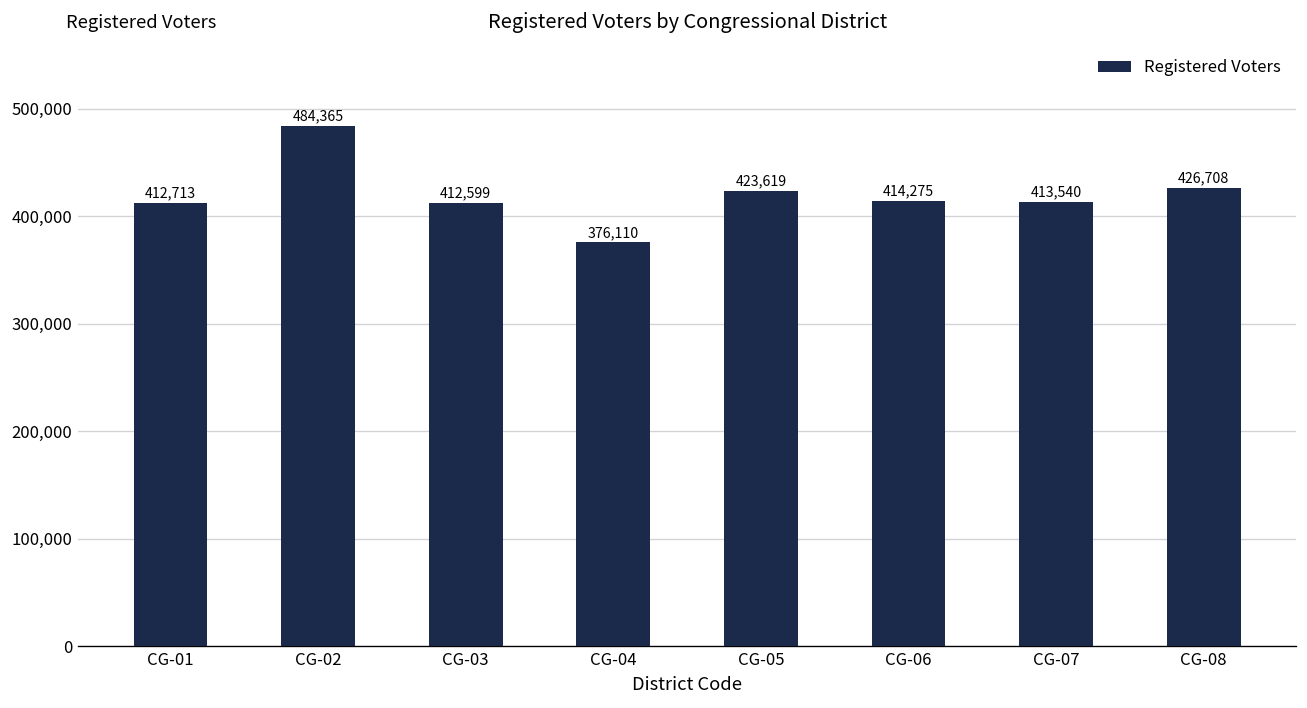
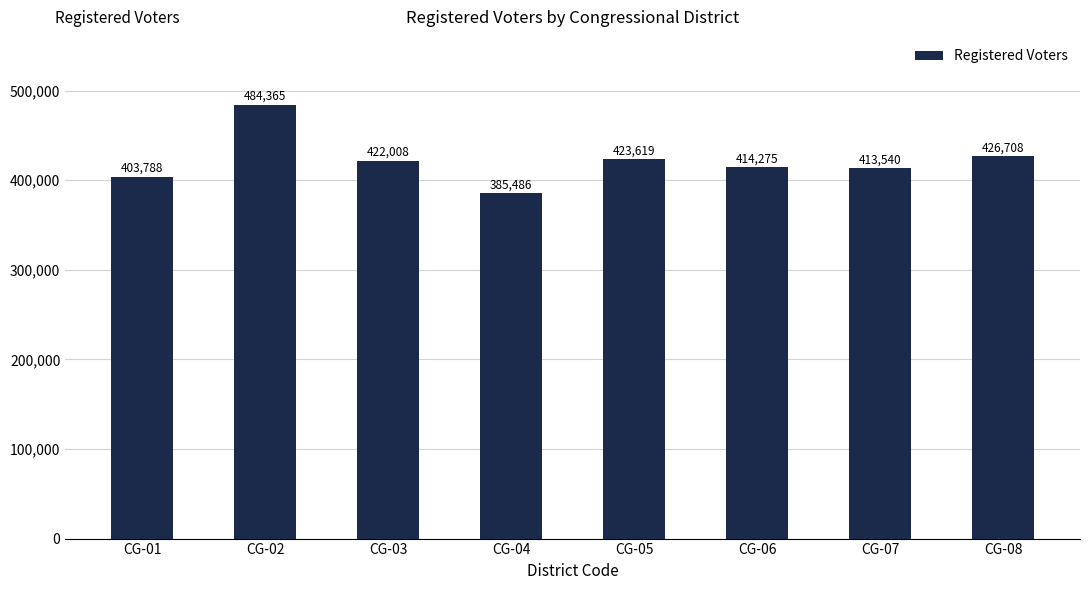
  {
-   "CG-01": "412,713",
+   "CG-01": "403,788",
    "CG-02": "484,365",
-   "CG-03": "412,599",
-   "CG-04": "376,110",
+   "CG-03": "422,008",
+   "CG-04": "385,486",
    "CG-05": "423,619",
    "CG-06": "414,275",
    "CG-07": "413,540",
    "CG-08": "426,708"
  }
